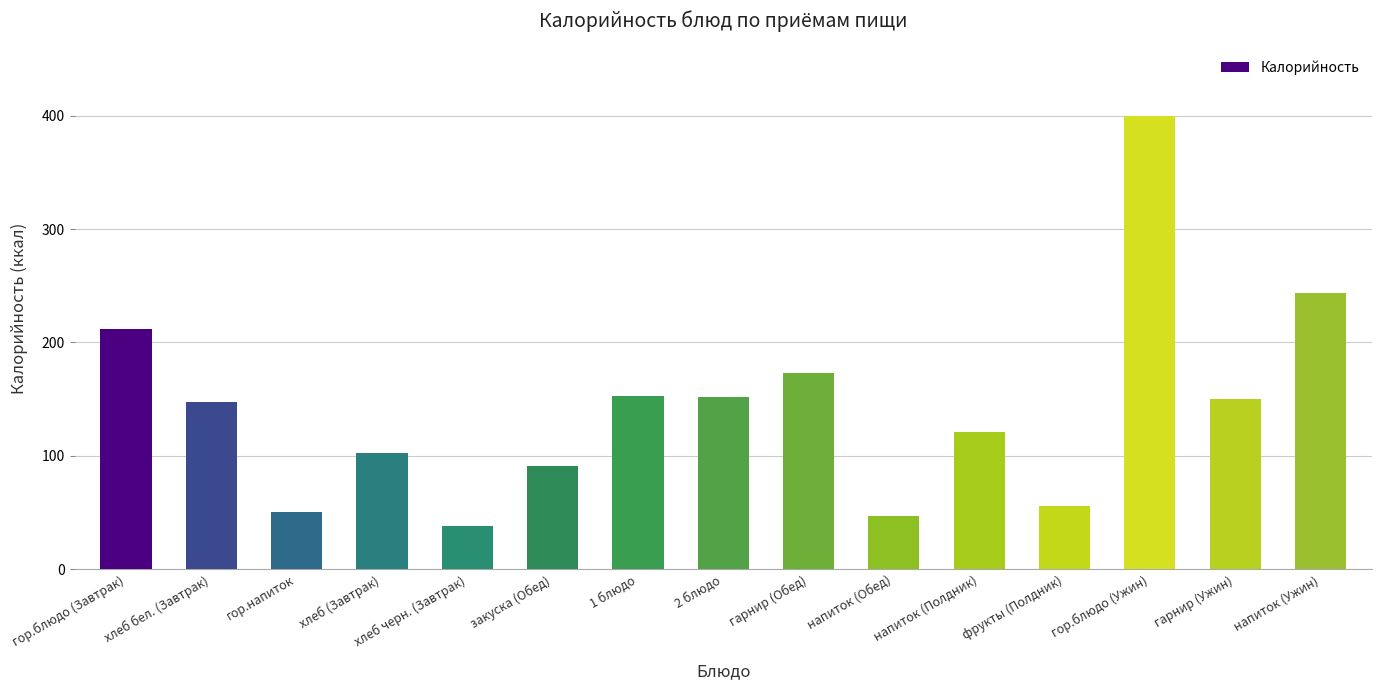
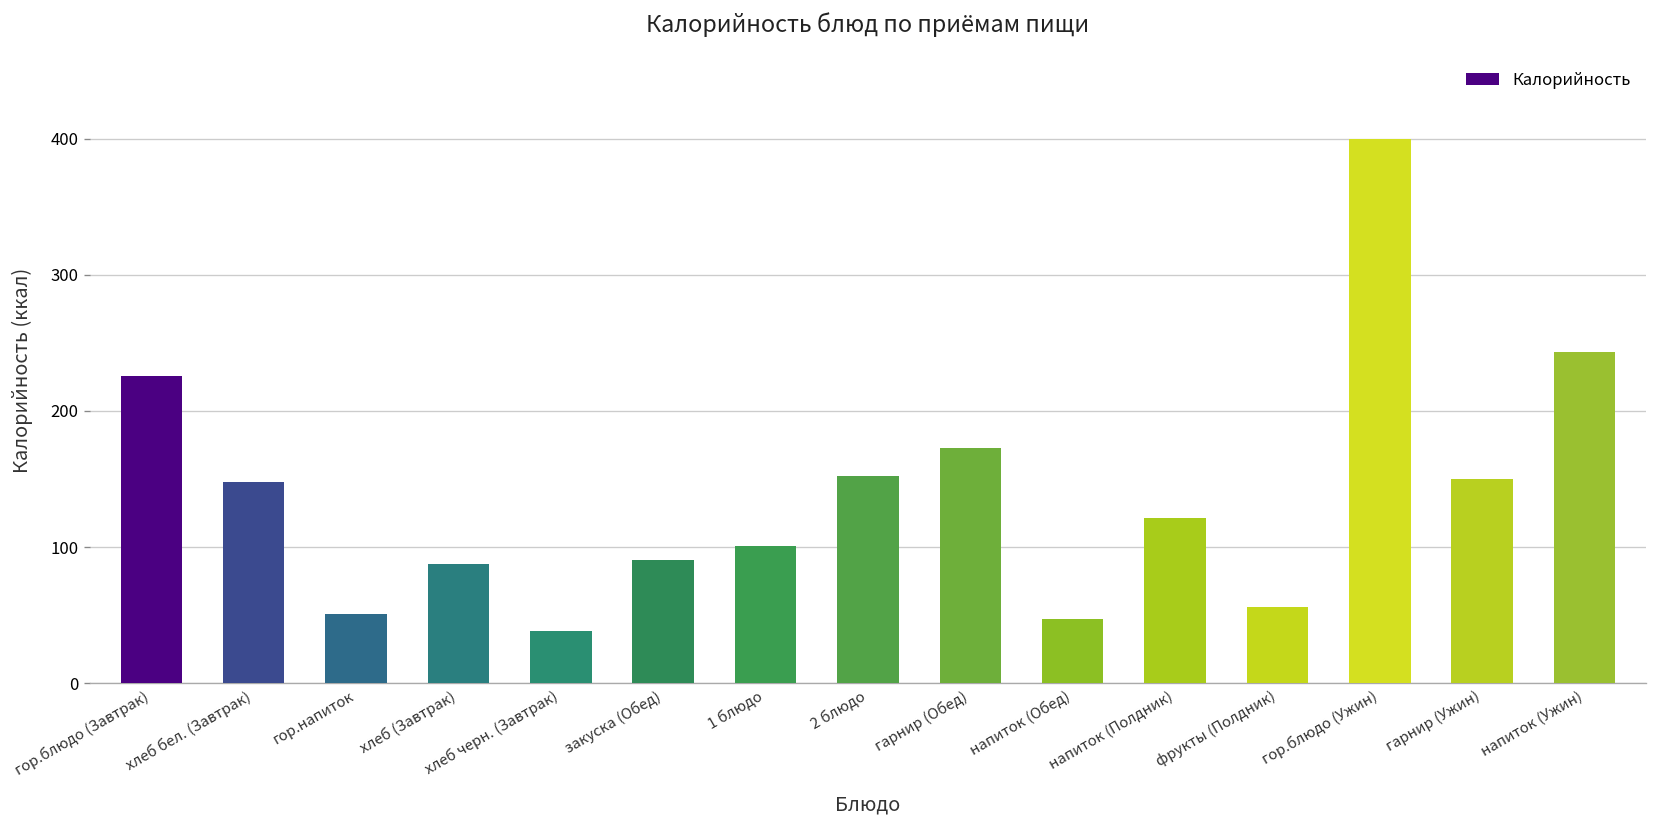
  {
-   "гор.блюдо (Завтрак)": 212,
+   "гор.блюдо (Завтрак)": 225,
    "хлеб бел. (Завтрак)": 148,
    "гор.напиток": 51,
-   "хлеб (Завтрак)": 102,
+   "хлеб (Завтрак)": 88,
    "хлеб черн. (Завтрак)": 39,
    "закуска (Обед)": 91,
-   "1 блюдо": 153,
+   "1 блюдо": 101,
    "2 блюдо": 152,
    "гарнир (Обед)": 173,
    "напиток (Обед)": 47,
    "напиток (Полдник)": 121,
    "фрукты (Полдник)": 56,
    "гор.блюдо (Ужин)": 400,
    "гарнир (Ужин)": 150,
    "напиток (Ужин)": 243
  }
